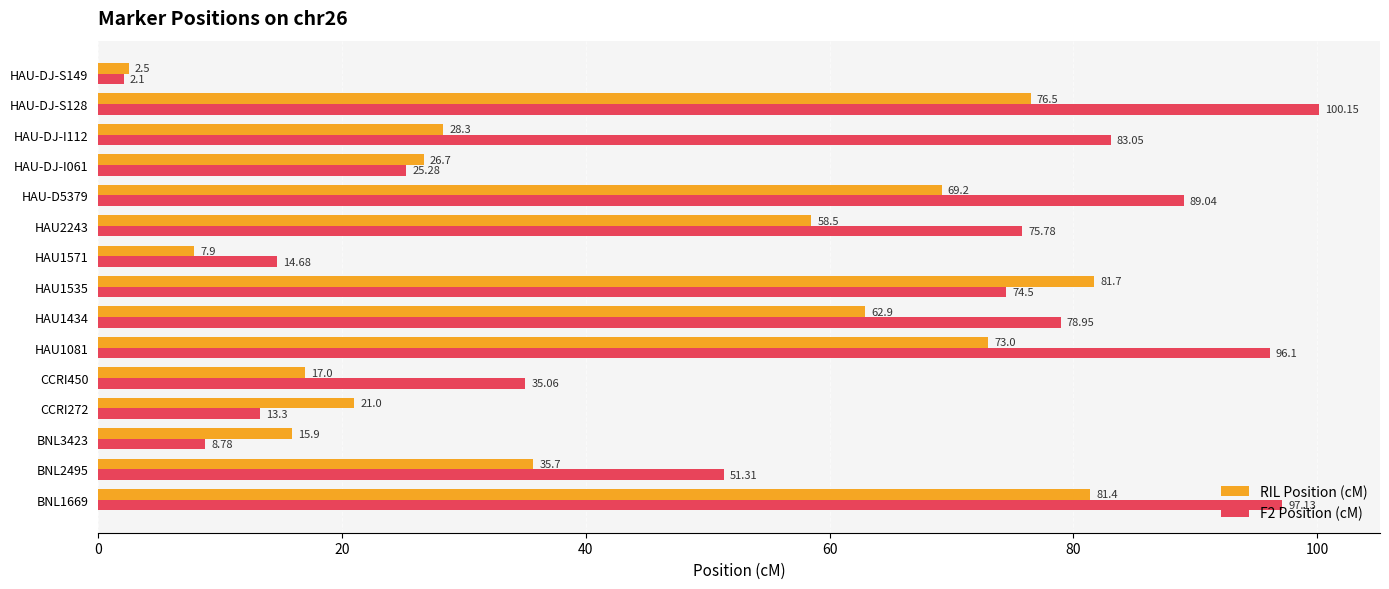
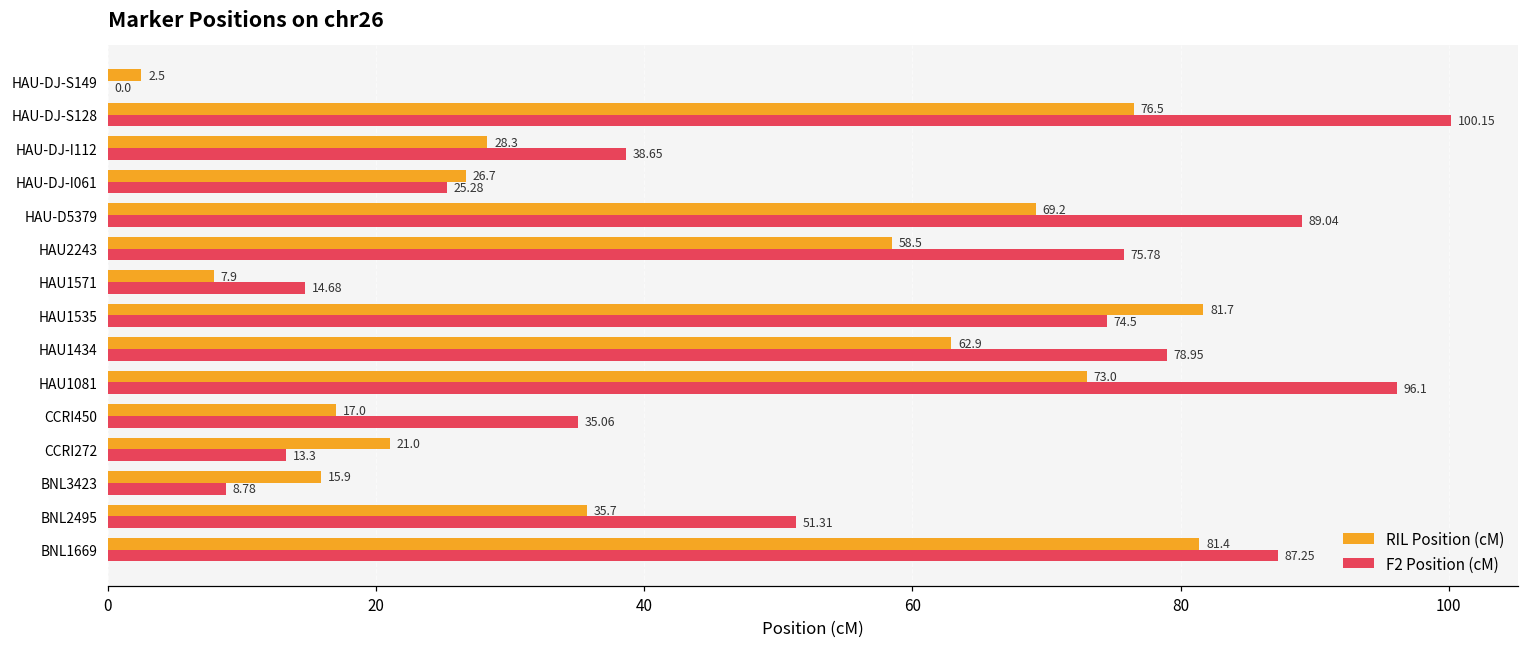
  {
    "RIL Position (cM)": {
      "HAU-DJ-S149": 2.5,
      "HAU-DJ-S128": 76.5,
      "HAU-DJ-I112": 28.3,
      "HAU-DJ-I061": 26.7,
      "HAU-D5379": 69.2,
      "HAU2243": 58.5,
      "HAU1571": 7.9,
      "HAU1535": 81.7,
      "HAU1434": 62.9,
      "HAU1081": 73.0,
      "CCRI450": 17.0,
      "CCRI272": 21.0,
      "BNL3423": 15.9,
      "BNL2495": 35.7,
      "BNL1669": 81.4
    },
    "F2 Position (cM)": {
-     "HAU-DJ-S149": 2.1,
+     "HAU-DJ-S149": 0.0,
      "HAU-DJ-S128": 100.15,
-     "HAU-DJ-I112": 83.05,
+     "HAU-DJ-I112": 38.65,
      "HAU-DJ-I061": 25.28,
      "HAU-D5379": 89.04,
      "HAU2243": 75.78,
      "HAU1571": 14.68,
      "HAU1535": 74.5,
      "HAU1434": 78.95,
      "HAU1081": 96.1,
      "CCRI450": 35.06,
      "CCRI272": 13.3,
      "BNL3423": 8.78,
      "BNL2495": 51.31,
-     "BNL1669": 97.13
+     "BNL1669": 87.25
    }
  }
